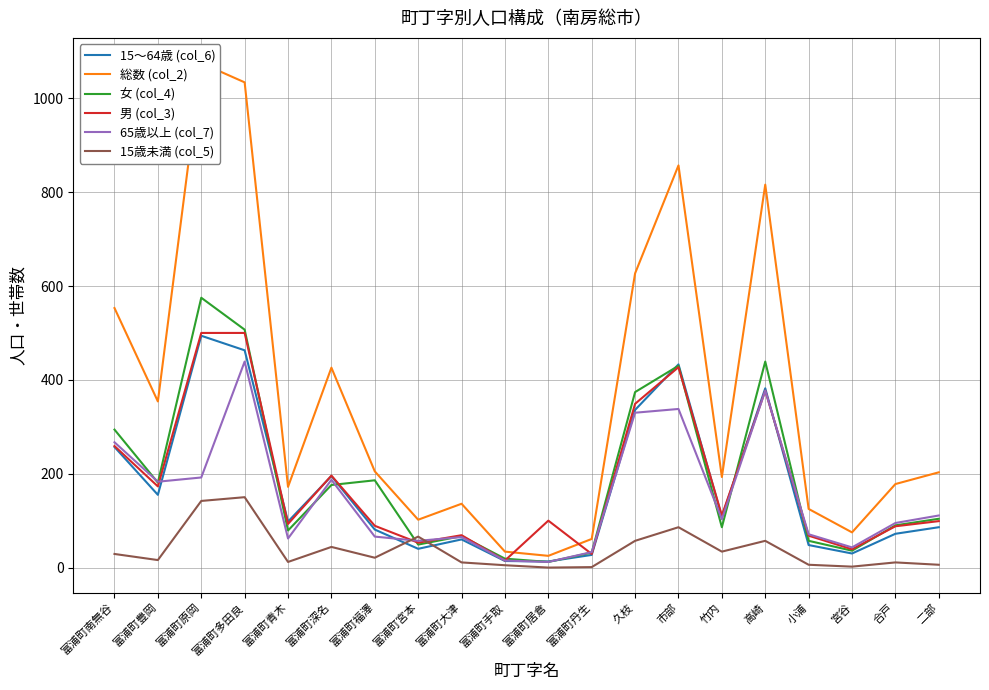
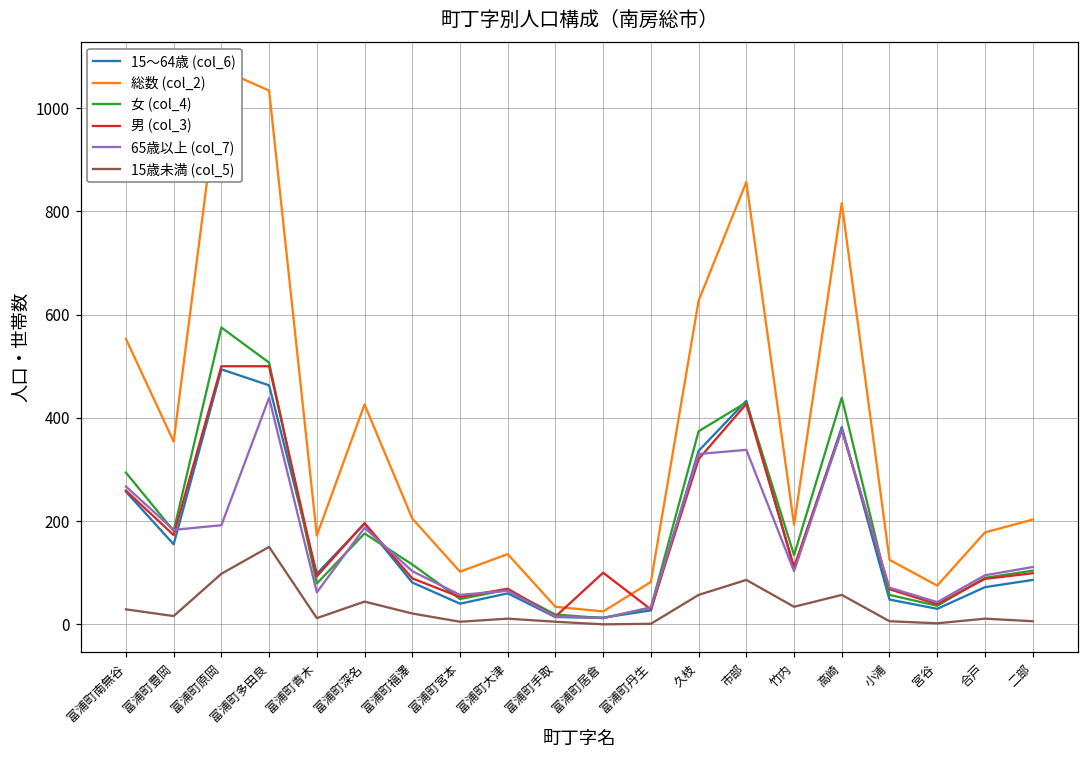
  {
    "15～64歳 (col_6)": {
      "富浦町豊岡": 160,
      "富浦町原岡": 490,
      "富浦町多田良": 460,
      "富浦町福澤": 80,
      "富浦町宮本": 40,
      "久枝": 340,
      "小浦": 50,
      "宮谷": 30,
      "合戸": 70,
      "二部": 90
    },
    "総数 (col_2)": {
      "富浦町南無谷": 550,
      "富浦町豊岡": 350,
      "富浦町多田良": 1030,
      "富浦町青木": 170,
      "富浦町深名": 430,
      "富浦町福澤": 210,
      "富浦町宮本": 100,
      "富浦町大津": 140,
      "富浦町手取": 30,
      "富浦町居倉": 30,
-     "富浦町丹生": 60,
+     "富浦町丹生": 80,
      "久枝": 630,
      "市部": 860,
      "竹内": 190,
      "高崎": 820,
      "小浦": 130,
      "宮谷": 80,
      "合戸": 180,
      "二部": 200
    },
    "女 (col_4)": {
      "富浦町南無谷": 290,
      "富浦町原岡": 580,
      "富浦町多田良": 510,
      "富浦町青木": 80,
      "富浦町深名": 180,
-     "富浦町福澤": 190,
+     "富浦町福澤": 120,
      "久枝": 370,
-     "竹内": 90,
+     "竹内": 130,
      "高崎": 440,
      "小浦": 60
    },
    "男 (col_3)": {
      "富浦町豊岡": 170,
      "富浦町原岡": 500,
      "富浦町多田良": 500,
      "富浦町福澤": 90,
      "富浦町居倉": 100,
-     "久枝": 350
+     "久枝": 320
    },
    "65歳以上 (col_7)": {
      "富浦町南無谷": 270,
      "富浦町原岡": 190,
      "富浦町多田良": 440,
      "富浦町青木": 60,
      "富浦町深名": 190,
-     "富浦町福澤": 70,
+     "富浦町福澤": 100,
      "久枝": 330,
      "市部": 340,
      "二部": 110
    },
    "15歳未満 (col_5)": {
      "富浦町南無谷": 30,
      "富浦町豊岡": 20,
-     "富浦町原岡": 140,
+     "富浦町原岡": 100,
      "富浦町多田良": 150,
      "富浦町青木": 10,
      "富浦町深名": 40,
      "富浦町福澤": 20,
-     "富浦町宮本": 70,
+     "富浦町宮本": 10,
      "富浦町大津": 10,
      "富浦町手取": 10,
      "富浦町居倉": 0,
      "富浦町丹生": 0,
      "久枝": 60,
      "市部": 90,
      "竹内": 30,
      "高崎": 60,
      "小浦": 10,
      "宮谷": 0,
      "合戸": 10,
      "二部": 10
    }
  }
